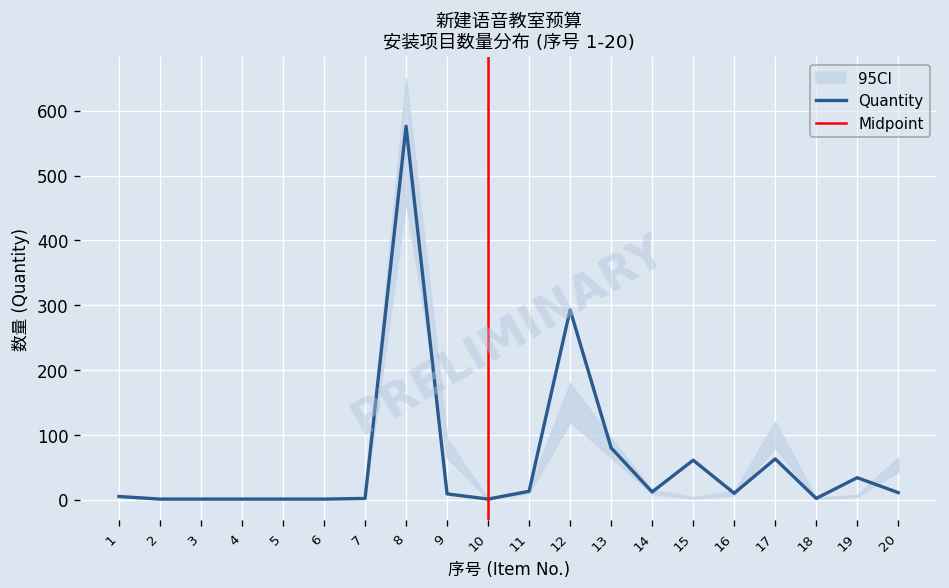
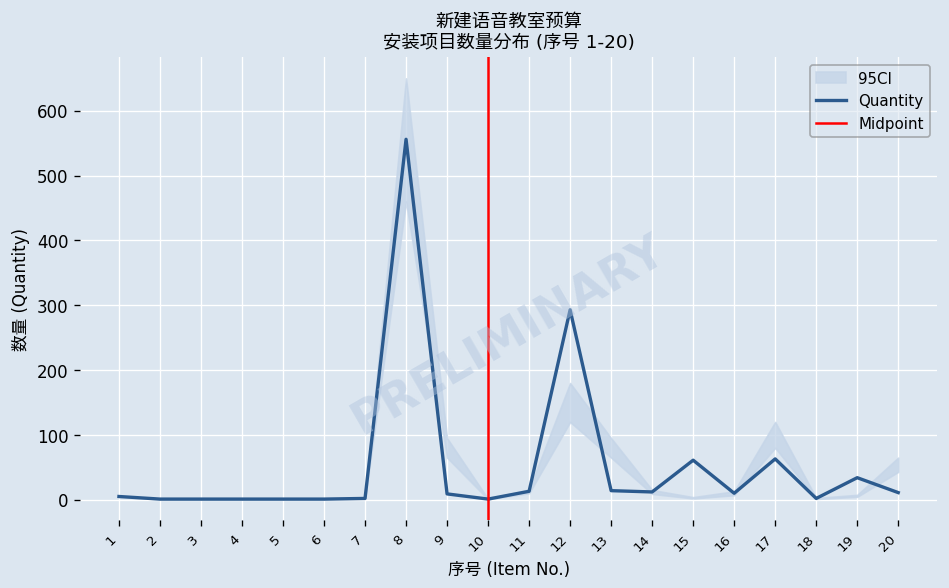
  {
    "Quantity": {
-     "8": 580,
+     "8": 560,
      "9": 10,
      "12": 290,
-     "13": 80,
+     "13": 10,
      "15": 60,
      "17": 60,
      "19": 30,
      "20": 10
    }
  }
